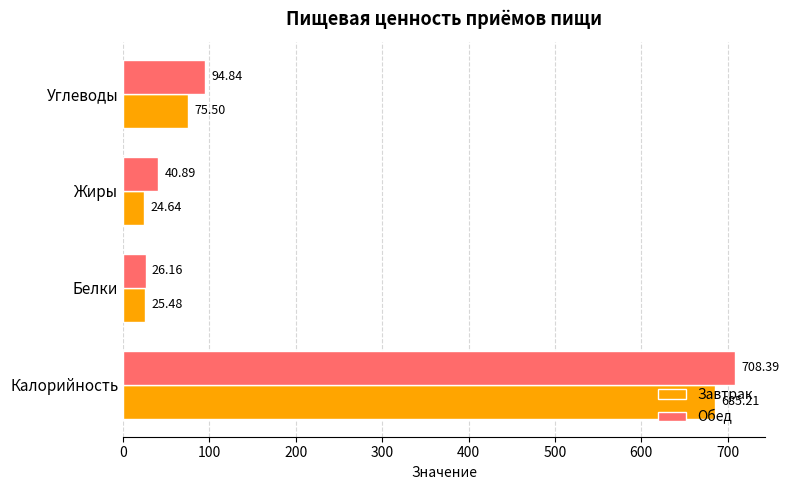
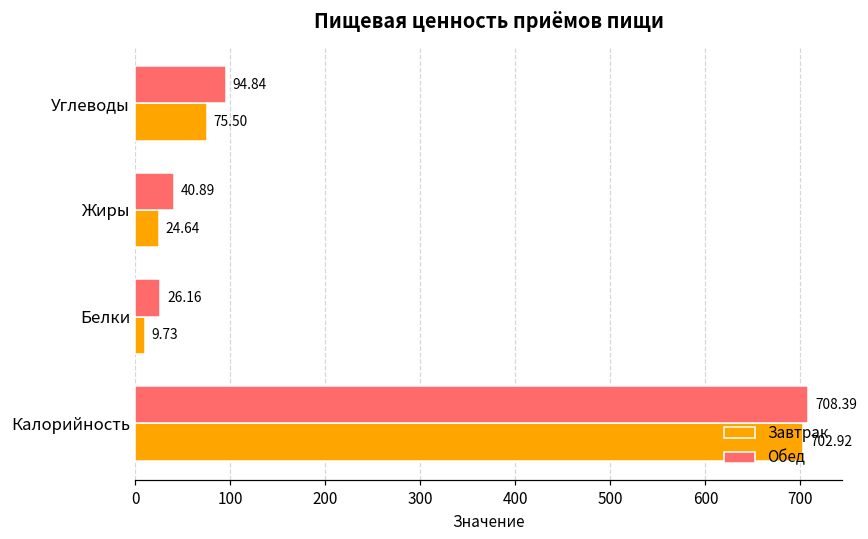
  {
    "Завтрак": {
      "Углеводы": 75.50,
      "Жиры": 24.64,
-     "Белки": 25.48,
-     "Калорийность": 685.21
+     "Белки": 9.73,
+     "Калорийность": 702.92
    },
    "Обед": {
      "Углеводы": 94.84,
      "Жиры": 40.89,
      "Белки": 26.16,
      "Калорийность": 708.39
    }
  }
